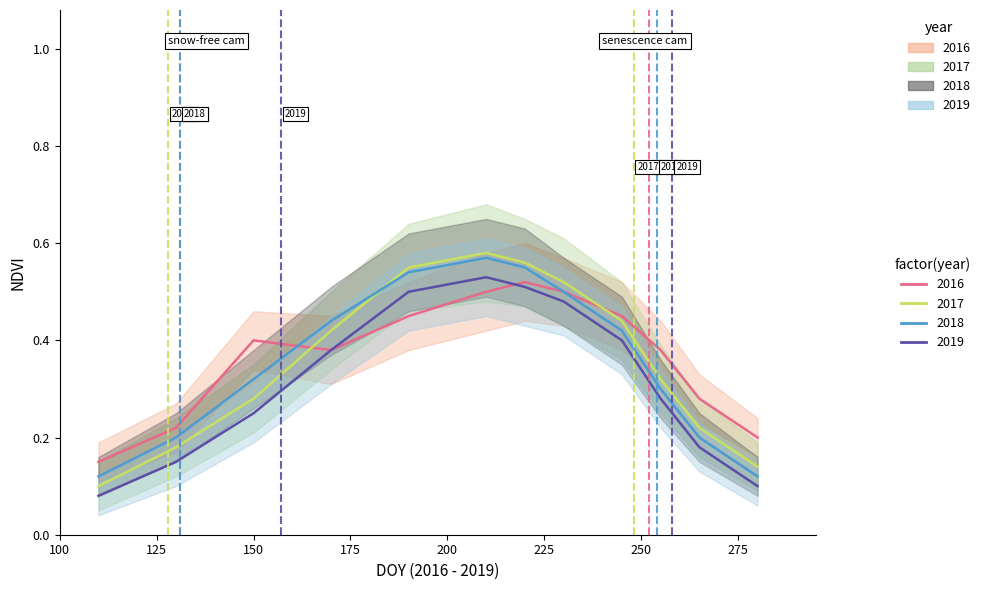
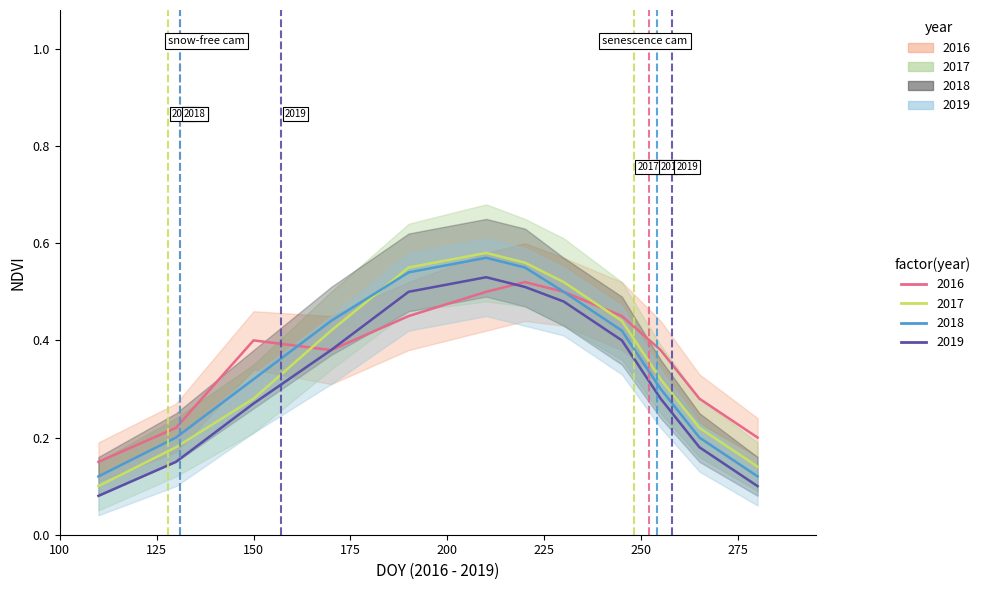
  {
    "2016": {
      "150": 0.40
    },
    "2018": {
      "150": 0.32
    },
    "2019": {
-     "150": 0.25
+     "150": 0.27
    }
  }
